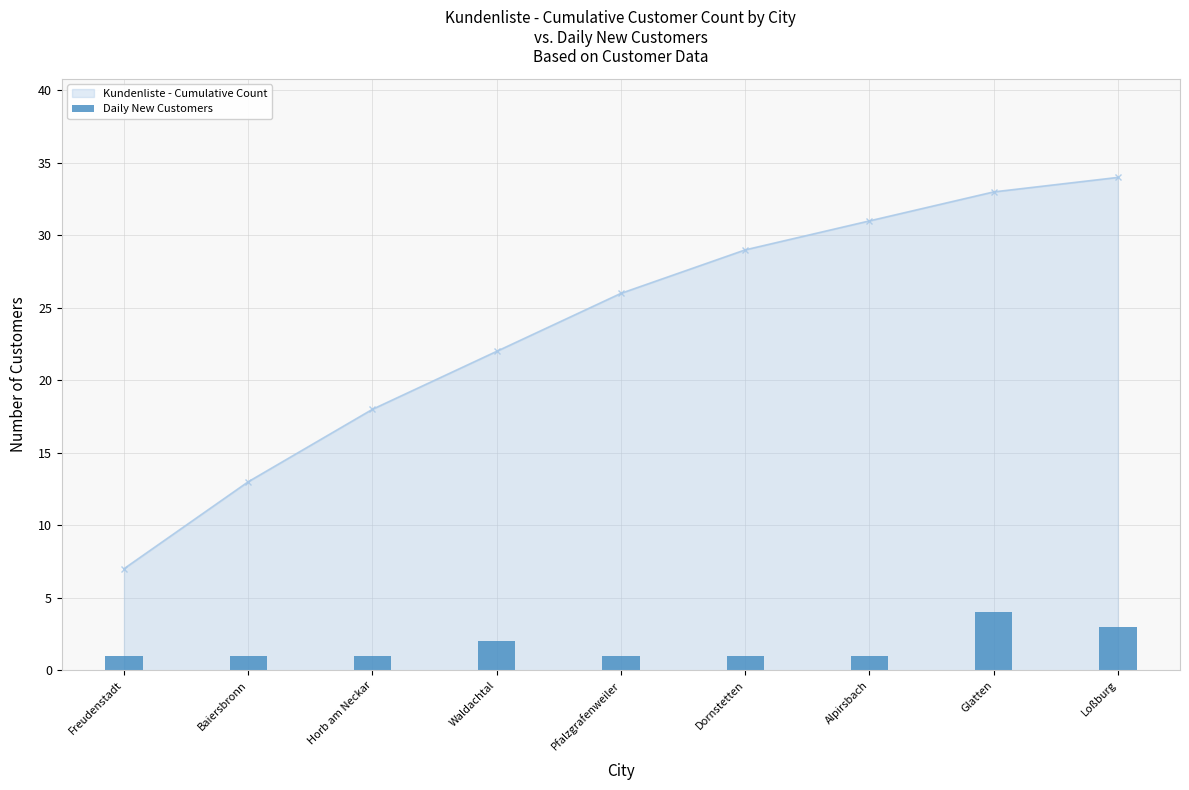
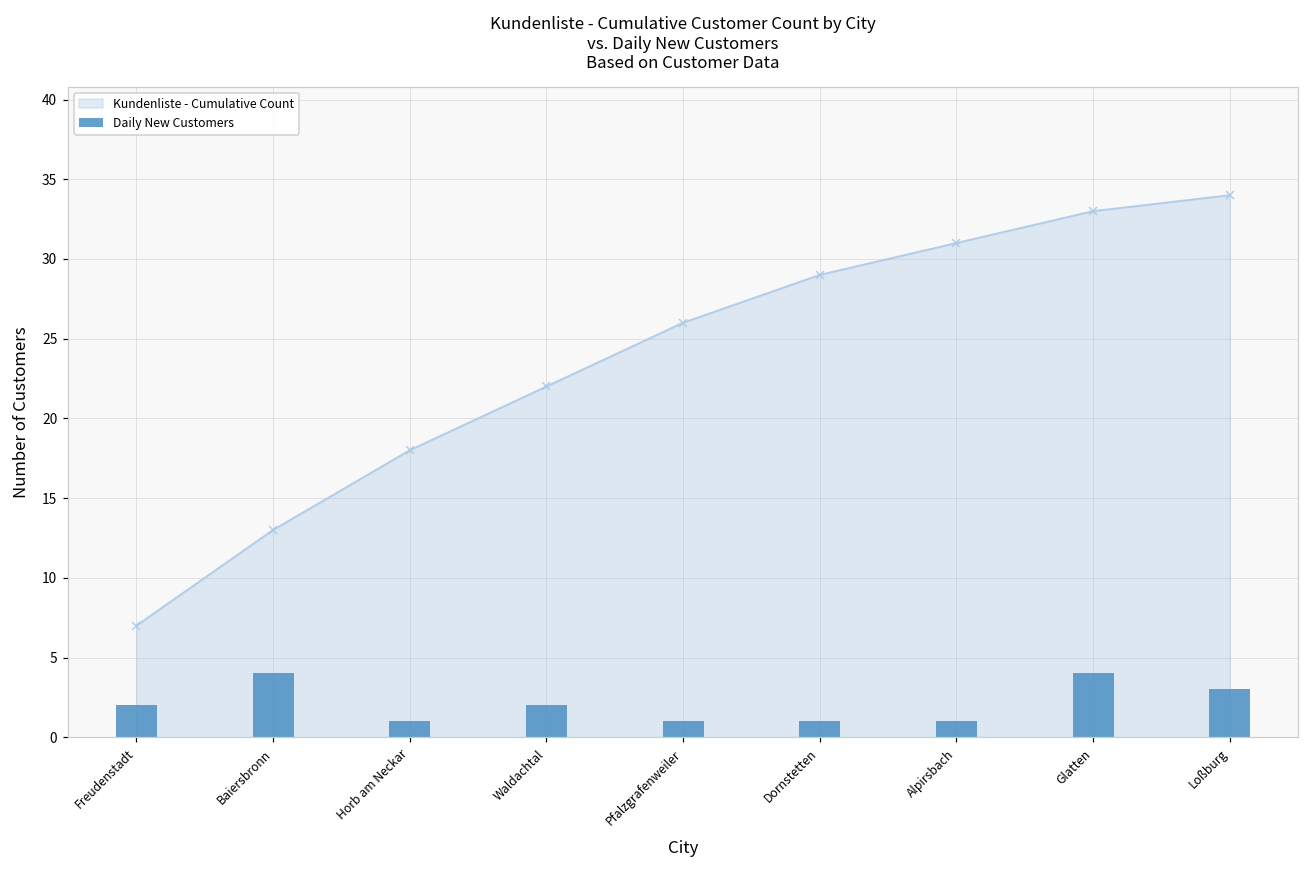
  {
    "Daily New Customers": {
-     "Freudenstadt": 1,
-     "Baiersbronn": 1,
+     "Freudenstadt": 2,
+     "Baiersbronn": 4,
      "Horb am Neckar": 1,
      "Waldachtal": 2,
      "Pfalzgrafenweiler": 1,
      "Dornstetten": 1,
      "Alpirsbach": 1,
      "Glatten": 4,
      "Loßburg": 3
    },
    "Kundenliste - Cumulative Count": {
      "Freudenstadt": 7,
      "Baiersbronn": 13,
      "Horb am Neckar": 18,
      "Waldachtal": 22,
      "Pfalzgrafenweiler": 26,
      "Dornstetten": 29,
      "Alpirsbach": 31,
      "Glatten": 33,
      "Loßburg": 34
    }
  }
